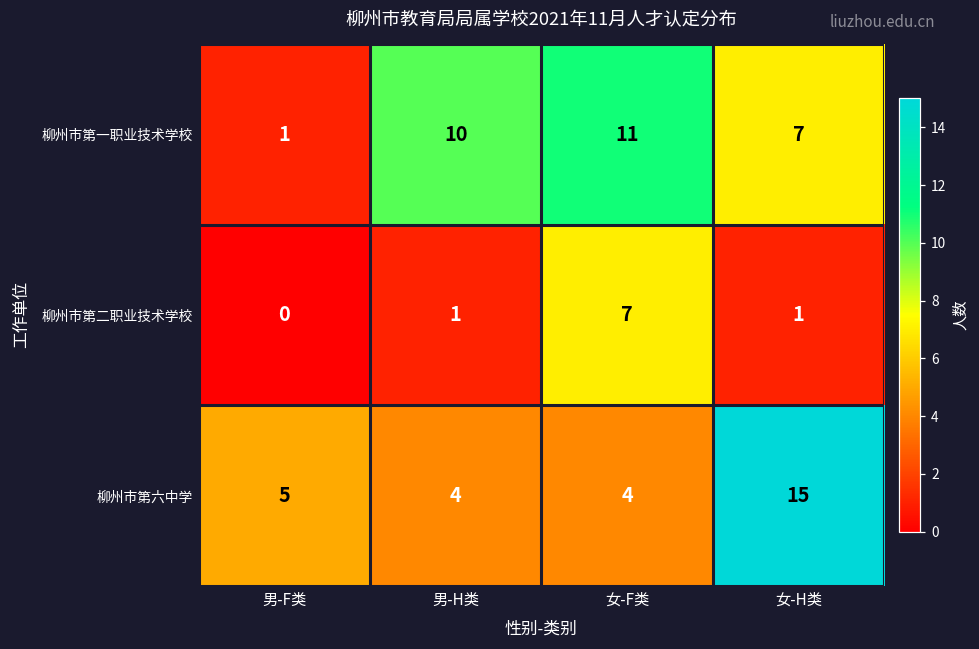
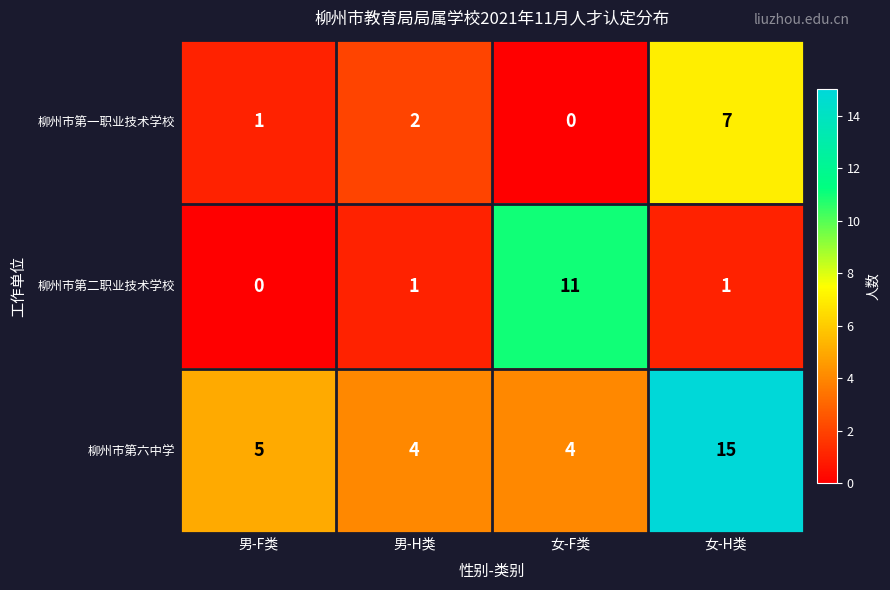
  {
    "柳州市第一职业技术学校": {
      "男-F类": 1,
-     "男-H类": 10,
-     "女-F类": 11,
+     "男-H类": 2,
+     "女-F类": 0,
      "女-H类": 7
    },
    "柳州市第二职业技术学校": {
      "男-F类": 0,
      "男-H类": 1,
-     "女-F类": 7,
+     "女-F类": 11,
      "女-H类": 1
    },
    "柳州市第六中学": {
      "男-F类": 5,
      "男-H类": 4,
      "女-F类": 4,
      "女-H类": 15
    }
  }
